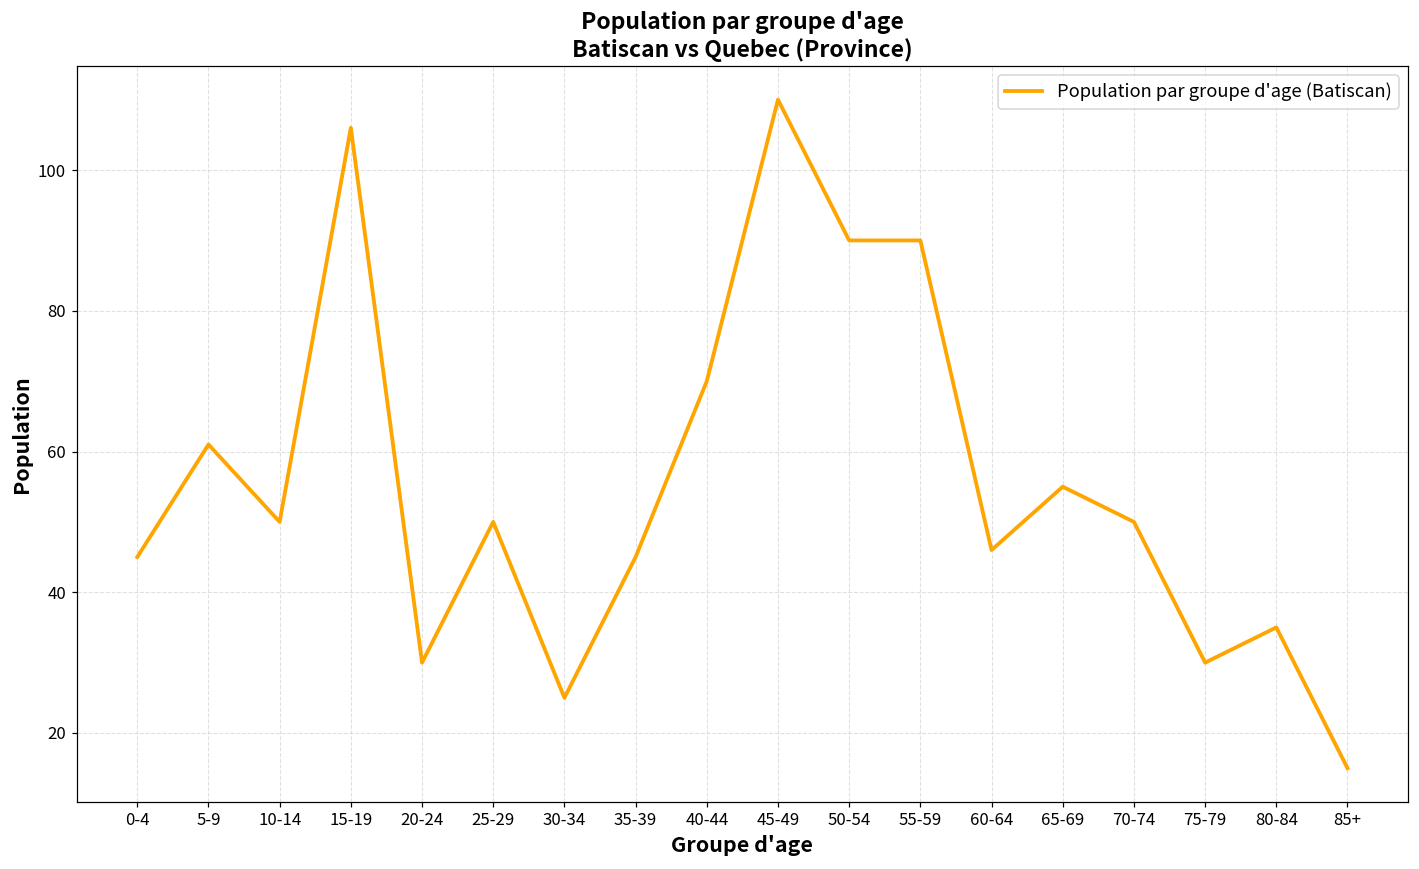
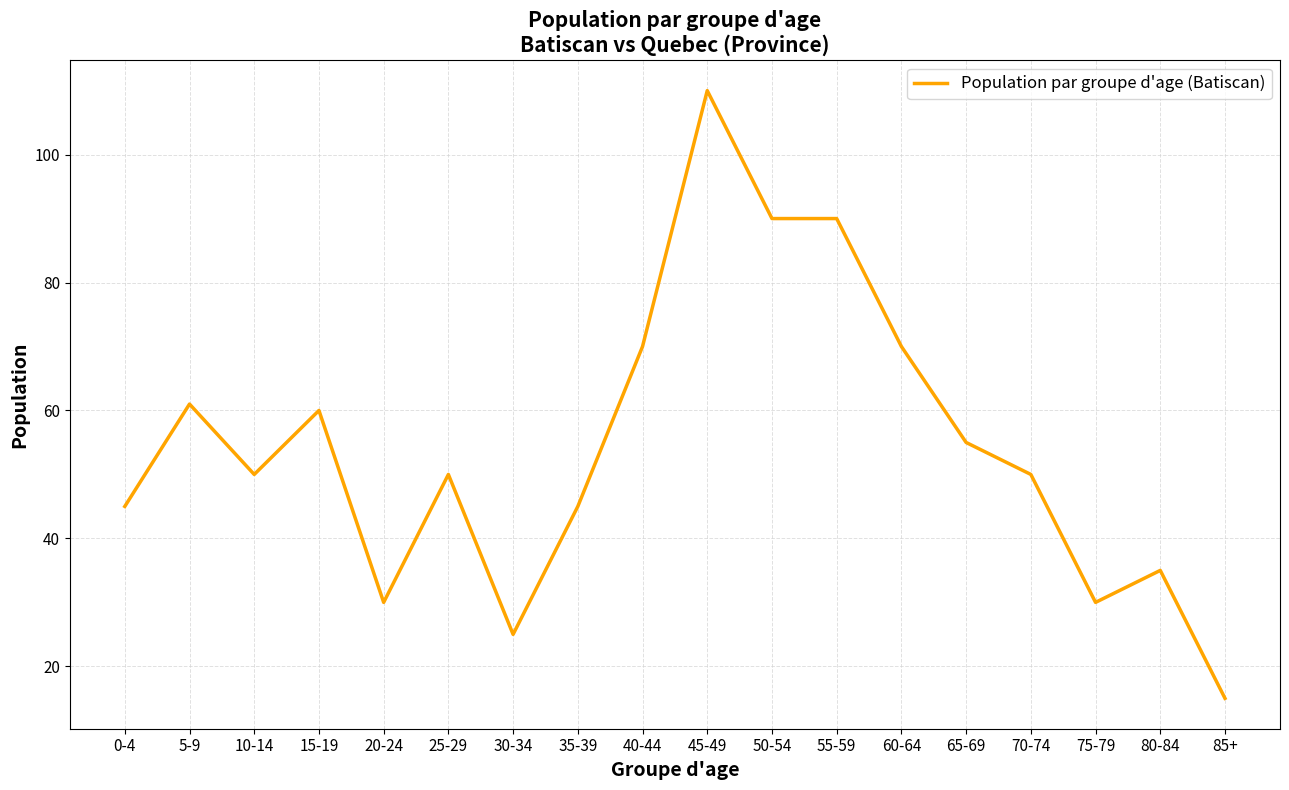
  {
    "0-4": 45,
    "5-9": 61,
    "10-14": 50,
-   "15-19": 106,
+   "15-19": 60,
    "20-24": 30,
    "25-29": 50,
    "30-34": 25,
    "35-39": 45,
    "40-44": 70,
    "45-49": 110,
    "50-54": 90,
    "55-59": 90,
-   "60-64": 46,
+   "60-64": 70,
    "65-69": 55,
    "70-74": 50,
    "75-79": 30,
    "80-84": 35,
    "85+": 15
  }
